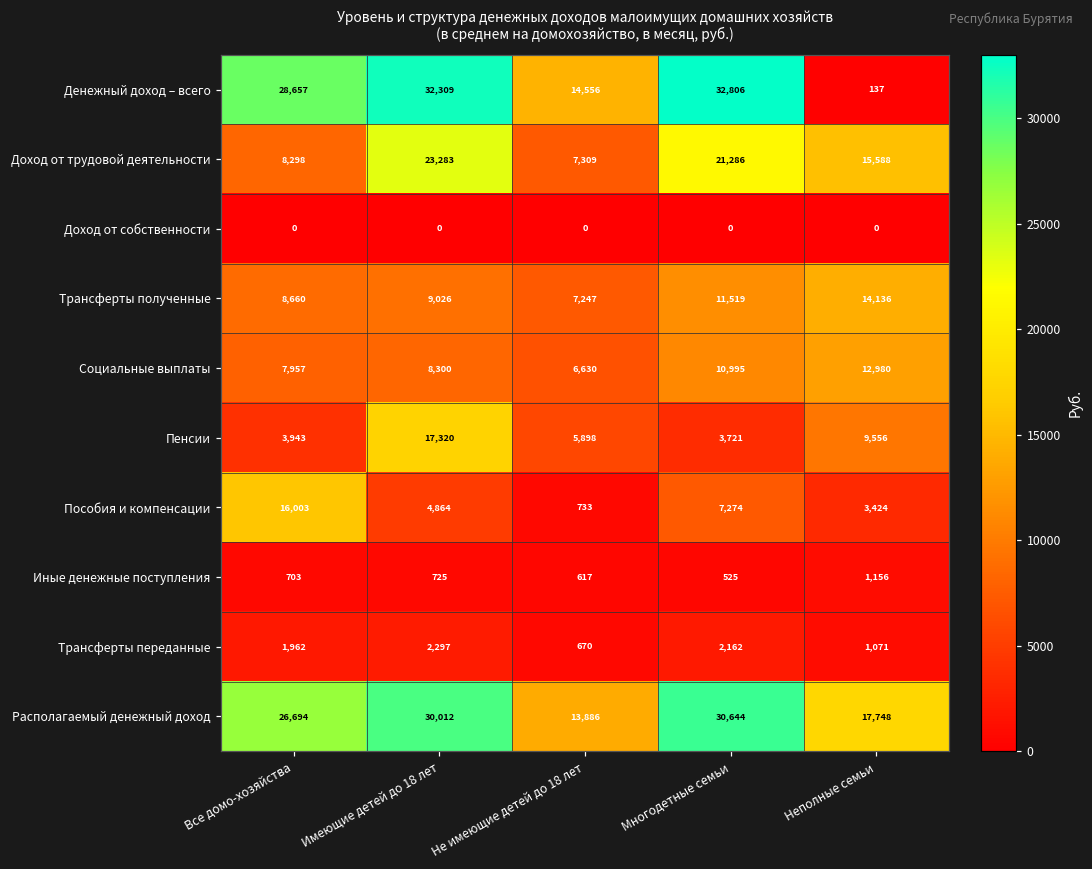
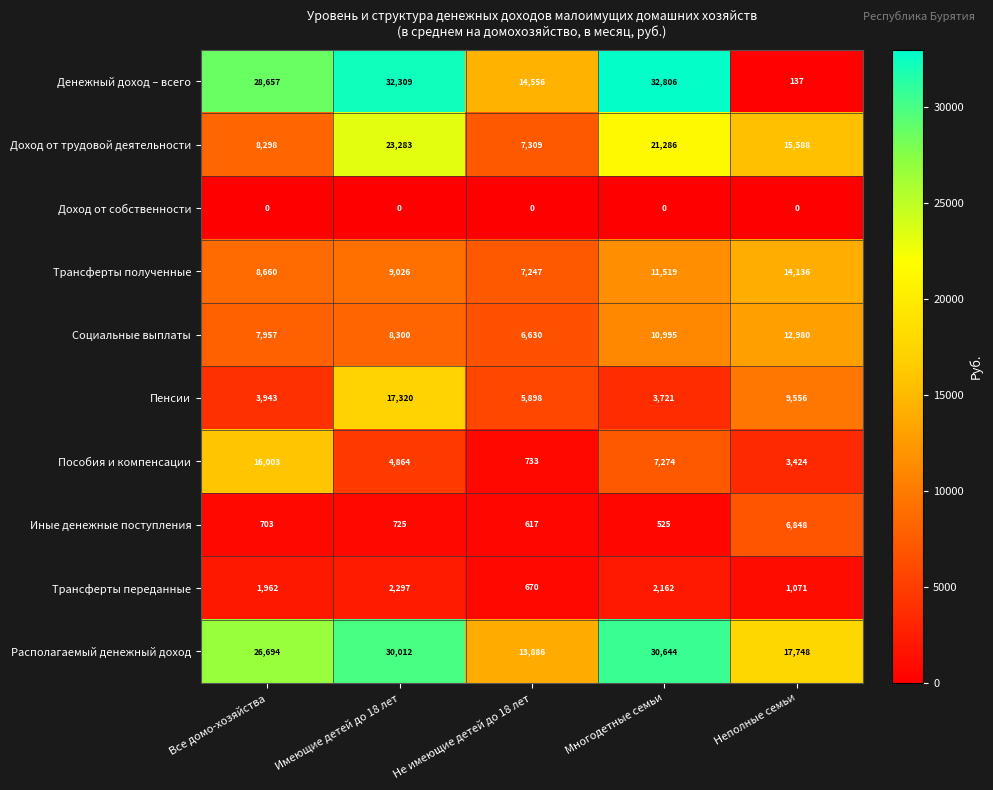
  {
    "Денежный доход – всего": {
      "Все домо-хозяйства": "28,657",
      "Имеющие детей до 18 лет": "32,309",
      "Не имеющие детей до 18 лет": "14,556",
      "Многодетные семьи": "32,806",
      "Неполные семьи": "137"
    },
    "Доход от трудовой деятельности": {
      "Все домо-хозяйства": "8,298",
      "Имеющие детей до 18 лет": "23,283",
      "Не имеющие детей до 18 лет": "7,309",
      "Многодетные семьи": "21,286",
      "Неполные семьи": "15,588"
    },
    "Доход от собственности": {
      "Все домо-хозяйства": "0",
      "Имеющие детей до 18 лет": "0",
      "Не имеющие детей до 18 лет": "0",
      "Многодетные семьи": "0",
      "Неполные семьи": "0"
    },
    "Трансферты полученные": {
      "Все домо-хозяйства": "8,660",
      "Имеющие детей до 18 лет": "9,026",
      "Не имеющие детей до 18 лет": "7,247",
      "Многодетные семьи": "11,519",
      "Неполные семьи": "14,136"
    },
    "Социальные выплаты": {
      "Все домо-хозяйства": "7,957",
      "Имеющие детей до 18 лет": "8,300",
      "Не имеющие детей до 18 лет": "6,630",
      "Многодетные семьи": "10,995",
      "Неполные семьи": "12,980"
    },
    "Пенсии": {
      "Все домо-хозяйства": "3,943",
      "Имеющие детей до 18 лет": "17,320",
      "Не имеющие детей до 18 лет": "5,898",
      "Многодетные семьи": "3,721",
      "Неполные семьи": "9,556"
    },
    "Пособия и компенсации": {
      "Все домо-хозяйства": "16,003",
      "Имеющие детей до 18 лет": "4,864",
      "Не имеющие детей до 18 лет": "733",
      "Многодетные семьи": "7,274",
      "Неполные семьи": "3,424"
    },
    "Иные денежные поступления": {
      "Все домо-хозяйства": "703",
      "Имеющие детей до 18 лет": "725",
      "Не имеющие детей до 18 лет": "617",
      "Многодетные семьи": "525",
-     "Неполные семьи": "1,156"
+     "Неполные семьи": "6,848"
    },
    "Трансферты переданные": {
      "Все домо-хозяйства": "1,962",
      "Имеющие детей до 18 лет": "2,297",
      "Не имеющие детей до 18 лет": "670",
      "Многодетные семьи": "2,162",
      "Неполные семьи": "1,071"
    },
    "Располагаемый денежный доход": {
      "Все домо-хозяйства": "26,694",
      "Имеющие детей до 18 лет": "30,012",
      "Не имеющие детей до 18 лет": "13,886",
      "Многодетные семьи": "30,644",
      "Неполные семьи": "17,748"
    }
  }
